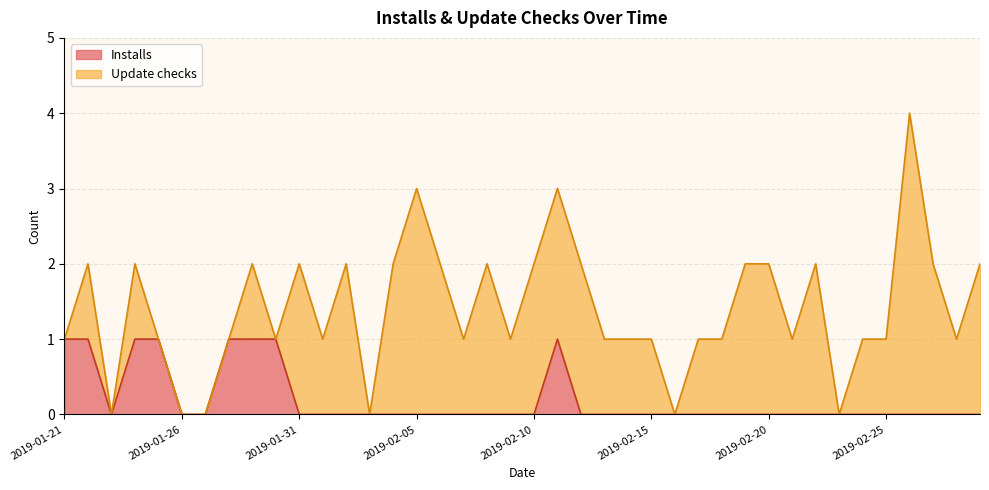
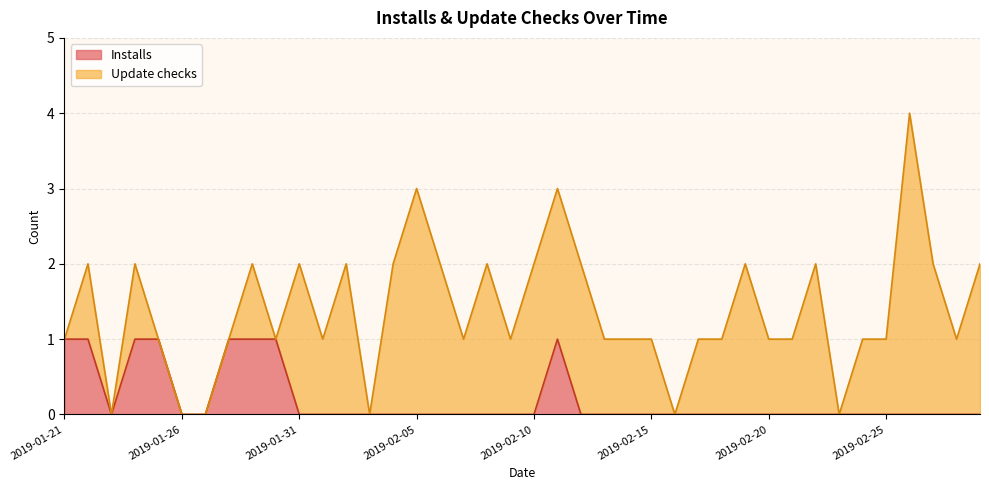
  {
    "Installs": {
      "2019-01-31": 0,
      "2019-02-05": 0,
      "2019-02-10": 0,
      "2019-02-15": 0,
      "2019-02-20": 0,
      "2019-02-25": 0
    },
    "Update checks": {
      "2019-01-31": 2,
      "2019-02-05": 3,
      "2019-02-10": 2,
      "2019-02-15": 1,
-     "2019-02-20": 2,
+     "2019-02-20": 1,
      "2019-02-25": 1
    }
  }
